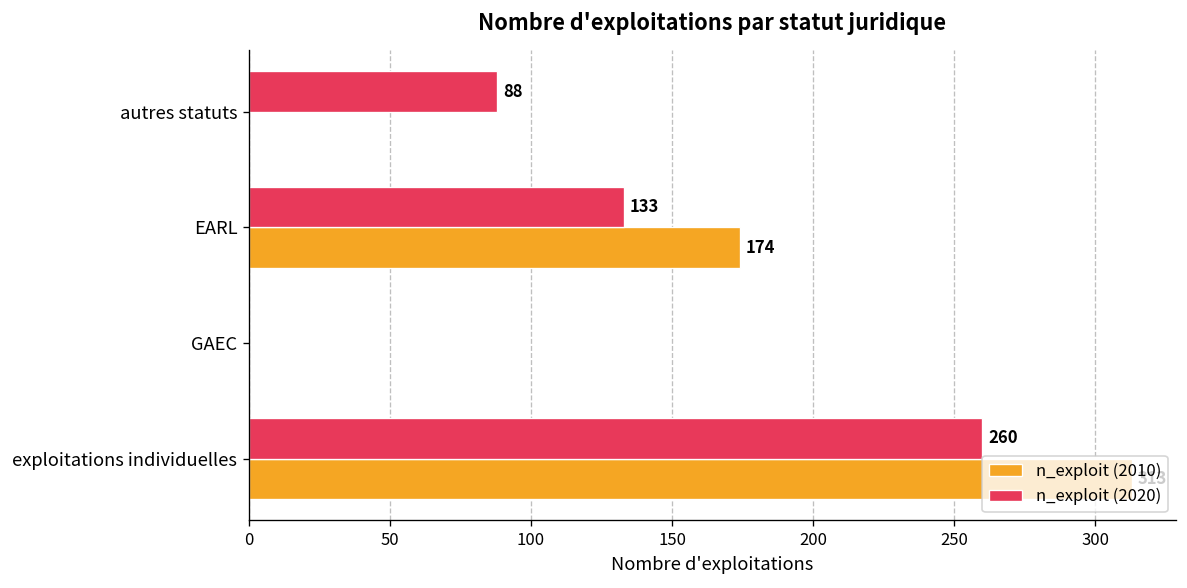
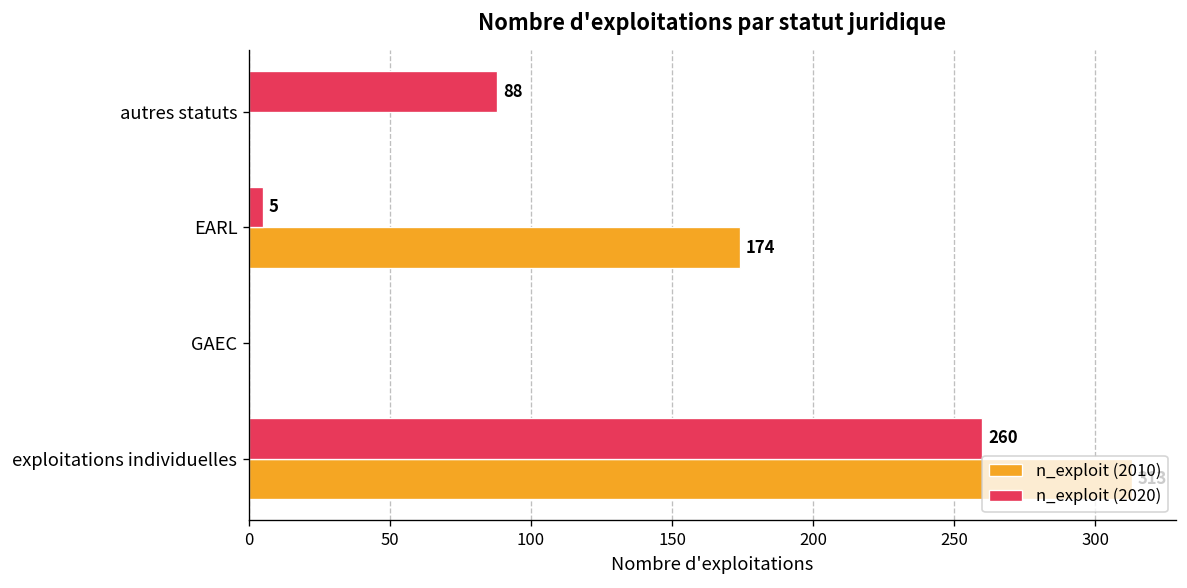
  {
    "n_exploit (2010)": {
      "EARL": 174
    },
    "n_exploit (2020)": {
      "autres statuts": 88,
-     "EARL": 133,
+     "EARL": 5,
      "exploitations individuelles": 260
    }
  }
